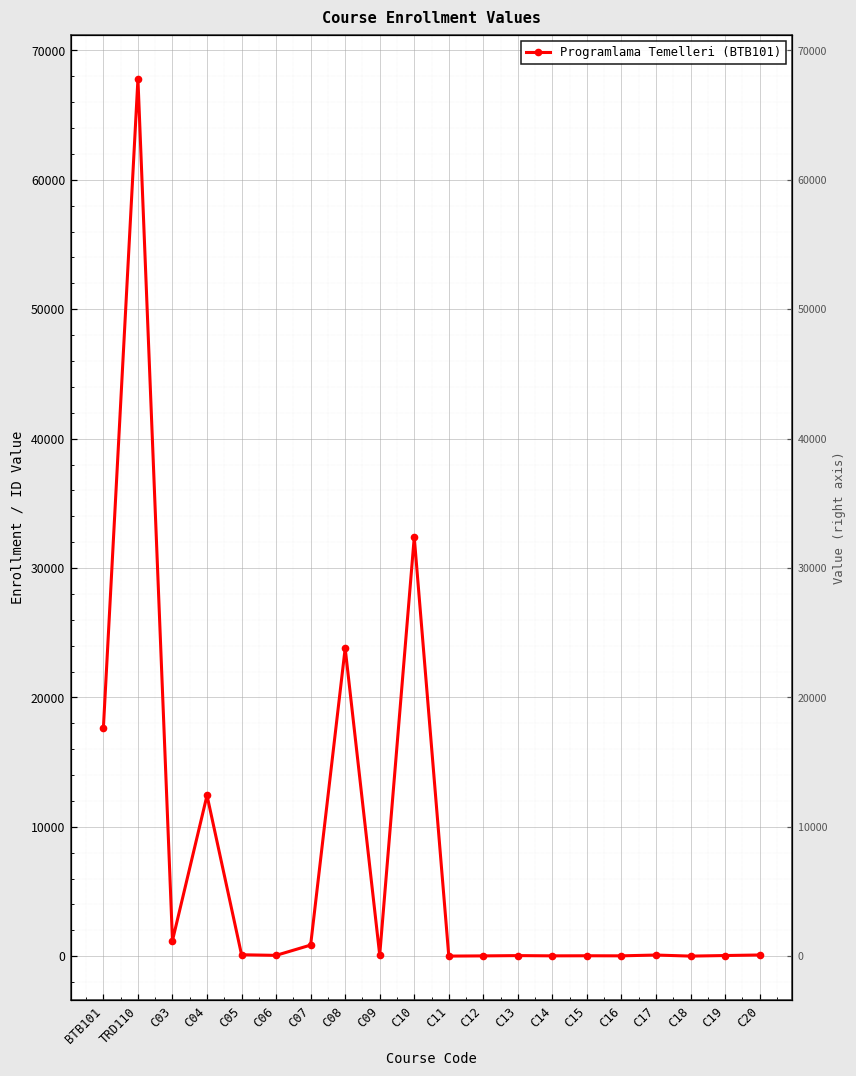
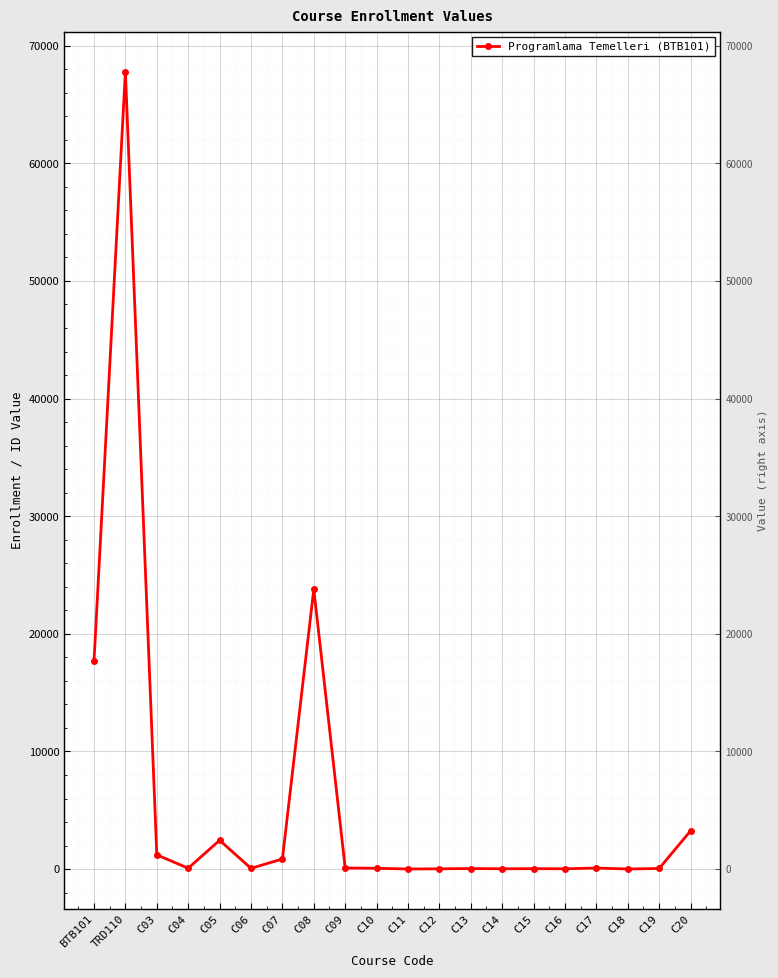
  {
    "BTB101": 17700,
    "TRD110": 67800,
    "C03": 1200,
-   "C04": 12400,
-   "C05": 100,
+   "C04": 100,
+   "C05": 2500,
    "C06": 100,
    "C07": 900,
    "C08": 23800,
    "C09": 100,
-   "C10": 32400,
+   "C10": 100,
    "C11": 0,
    "C12": 0,
    "C13": 0,
    "C14": 0,
    "C15": 0,
    "C16": 0,
    "C17": 100,
    "C18": 0,
    "C19": 100,
-   "C20": 100
+   "C20": 3300
  }
